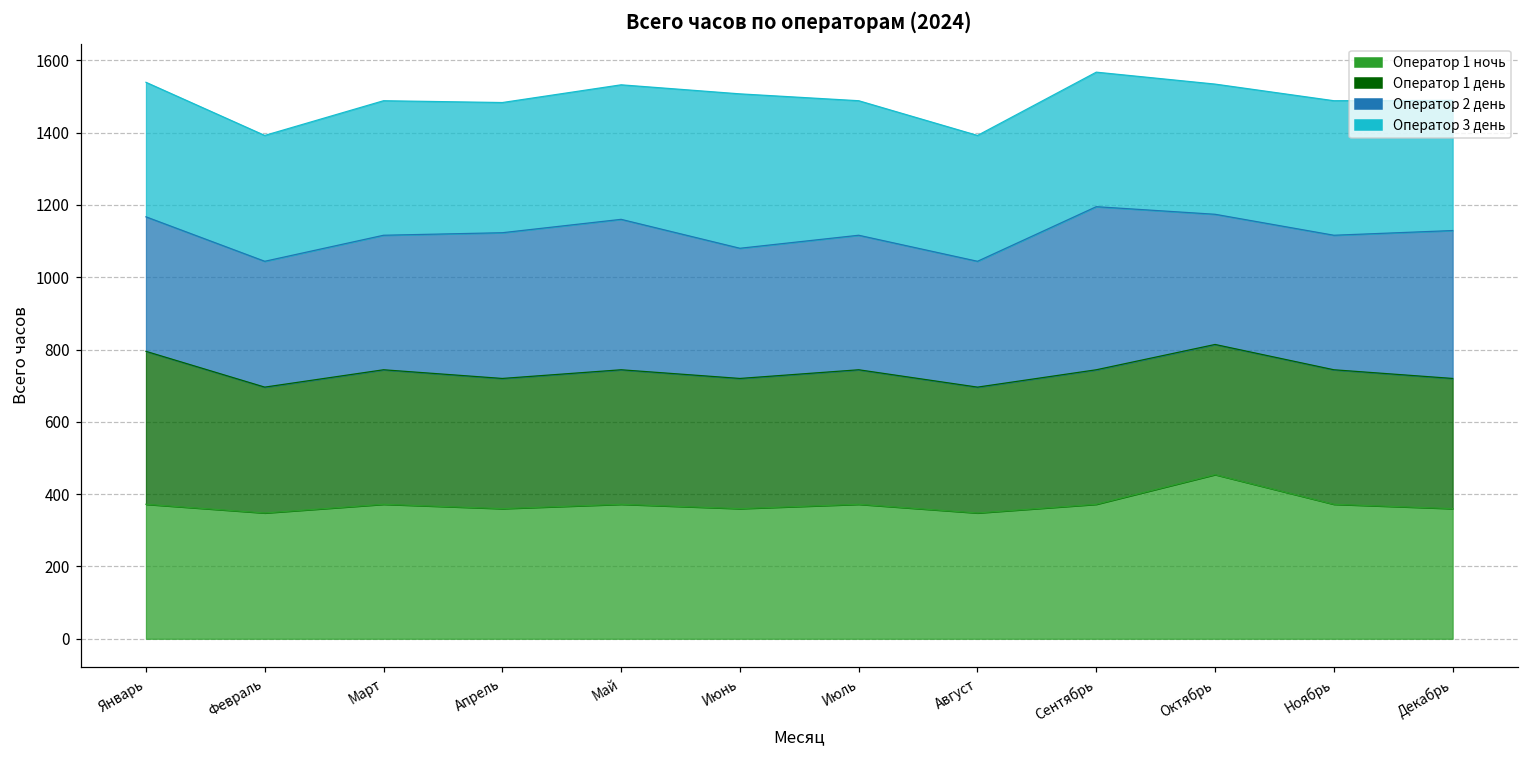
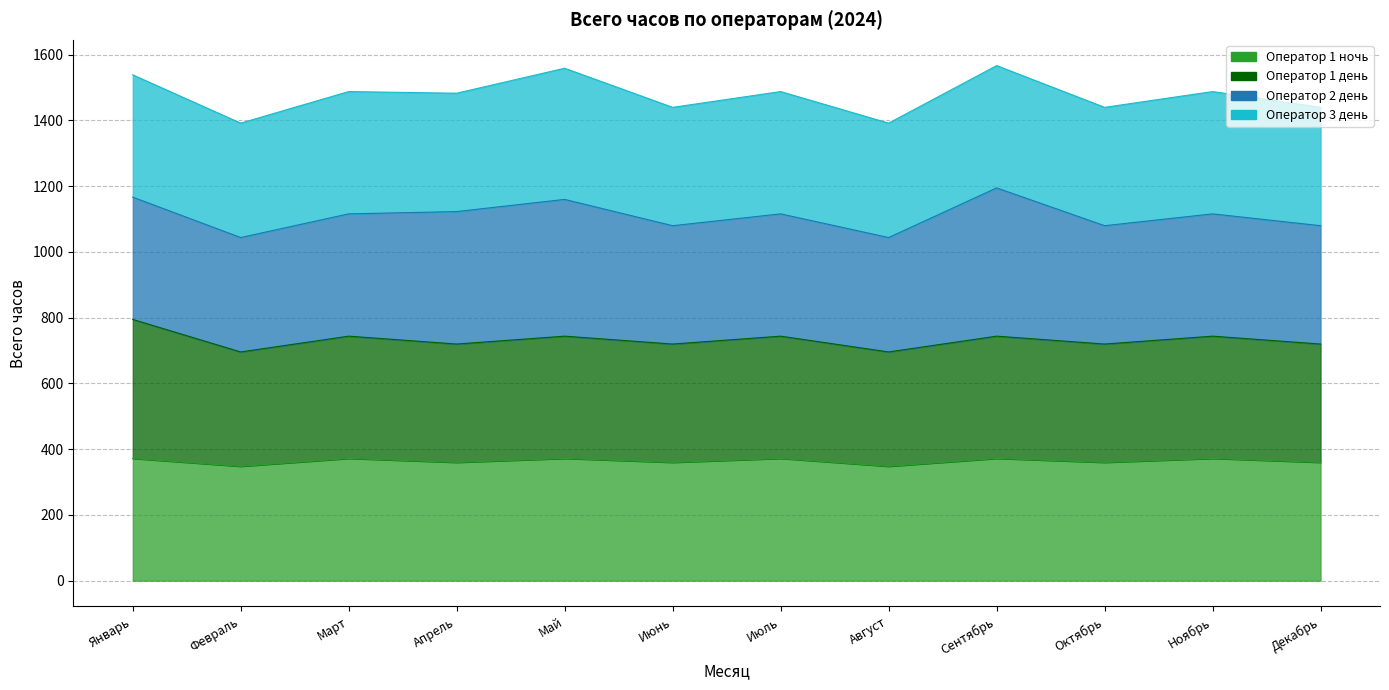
  {
    "Оператор 1 ночь": {
      "Январь": 370,
      "Февраль": 350,
      "Март": 370,
      "Апрель": 360,
      "Май": 370,
      "Июнь": 360,
      "Июль": 370,
      "Август": 350,
      "Сентябрь": 370,
-     "Октябрь": 450,
+     "Октябрь": 360,
      "Ноябрь": 370,
      "Декабрь": 360
    },
    "Оператор 1 день": {
      "Январь": 420,
      "Февраль": 350,
      "Март": 370,
      "Апрель": 360,
      "Май": 370,
      "Июнь": 360,
      "Июль": 370,
      "Август": 350,
      "Сентябрь": 370,
      "Октябрь": 360,
      "Ноябрь": 370,
      "Декабрь": 360
    },
    "Оператор 2 день": {
      "Январь": 370,
      "Февраль": 350,
      "Март": 370,
      "Апрель": 400,
      "Май": 420,
      "Июнь": 360,
      "Июль": 370,
      "Август": 350,
      "Сентябрь": 450,
      "Октябрь": 360,
      "Ноябрь": 370,
-     "Декабрь": 410
+     "Декабрь": 360
    },
    "Оператор 3 день": {
      "Январь": 370,
      "Февраль": 350,
      "Март": 370,
      "Апрель": 360,
-     "Май": 370,
-     "Июнь": 430,
+     "Май": 400,
+     "Июнь": 360,
      "Июль": 370,
      "Август": 350,
      "Сентябрь": 370,
      "Октябрь": 360,
      "Ноябрь": 370
    }
  }
